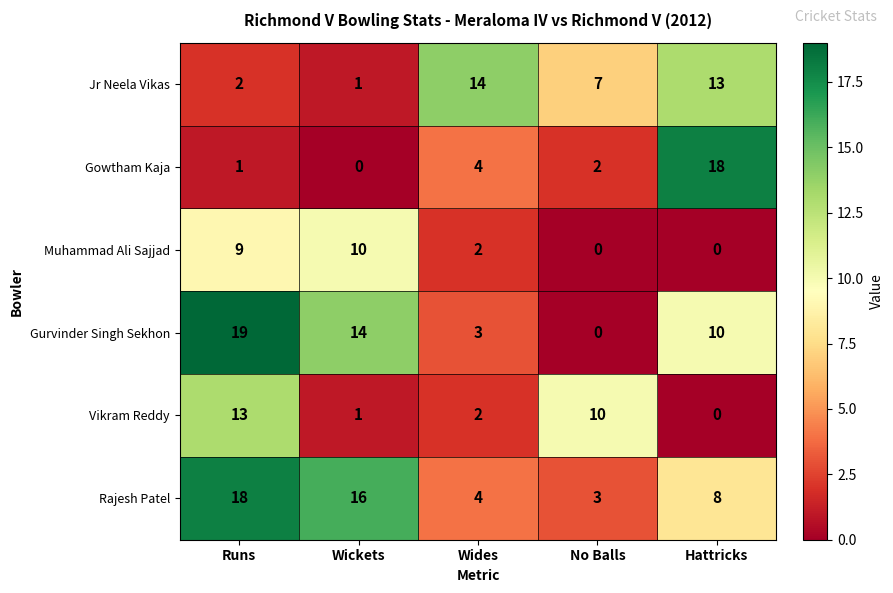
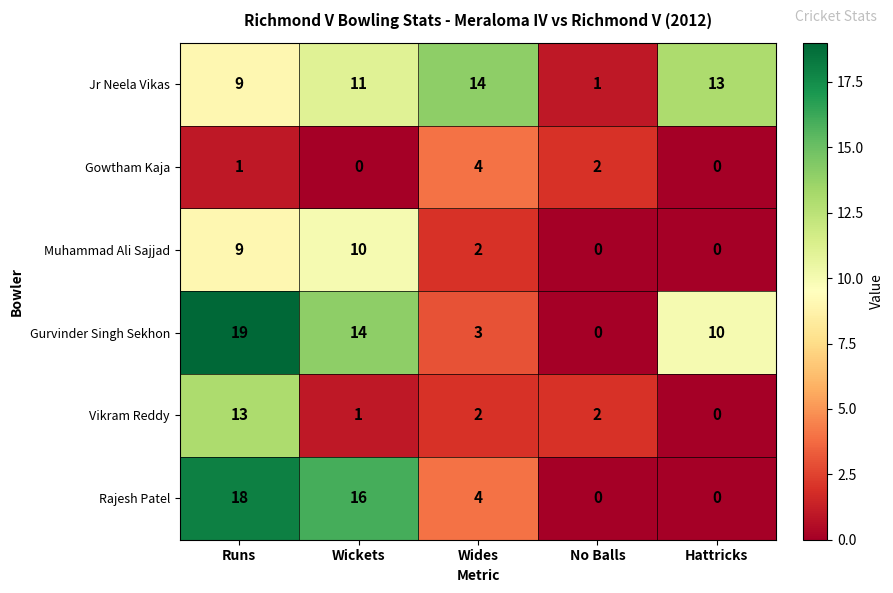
  {
    "Jr Neela Vikas": {
-     "Runs": 2,
-     "Wickets": 1,
+     "Runs": 9,
+     "Wickets": 11,
      "Wides": 14,
-     "No Balls": 7,
+     "No Balls": 1,
      "Hattricks": 13
    },
    "Gowtham Kaja": {
      "Runs": 1,
      "Wickets": 0,
      "Wides": 4,
      "No Balls": 2,
-     "Hattricks": 18
+     "Hattricks": 0
    },
    "Muhammad Ali Sajjad": {
      "Runs": 9,
      "Wickets": 10,
      "Wides": 2,
      "No Balls": 0,
      "Hattricks": 0
    },
    "Gurvinder Singh Sekhon": {
      "Runs": 19,
      "Wickets": 14,
      "Wides": 3,
      "No Balls": 0,
      "Hattricks": 10
    },
    "Vikram Reddy": {
      "Runs": 13,
      "Wickets": 1,
      "Wides": 2,
-     "No Balls": 10,
+     "No Balls": 2,
      "Hattricks": 0
    },
    "Rajesh Patel": {
      "Runs": 18,
      "Wickets": 16,
      "Wides": 4,
-     "No Balls": 3,
-     "Hattricks": 8
+     "No Balls": 0,
+     "Hattricks": 0
    }
  }
